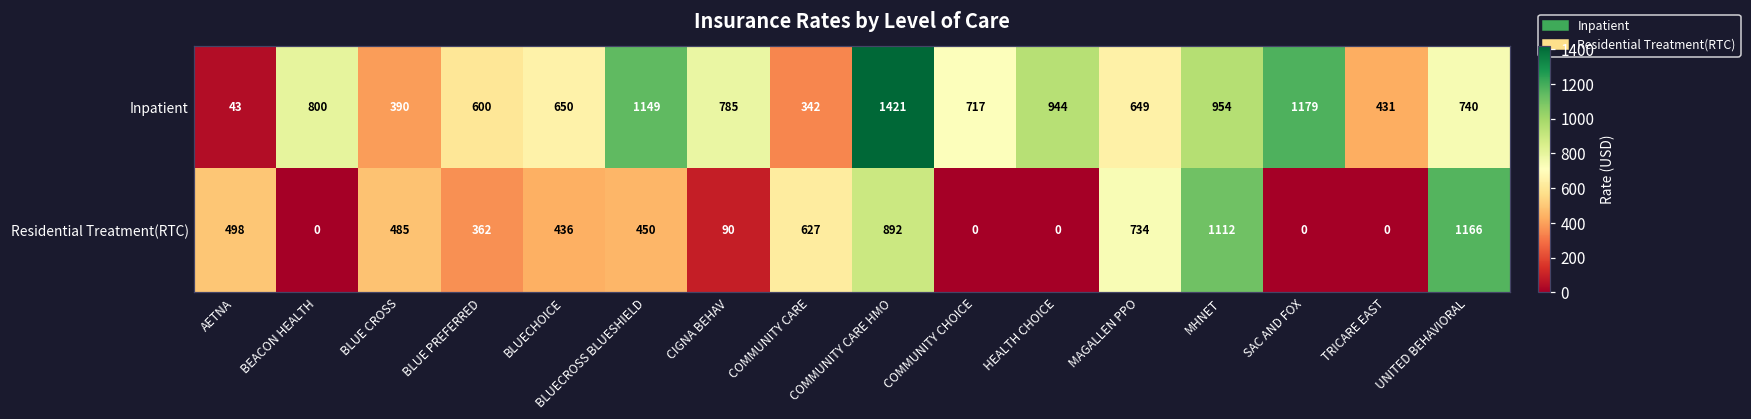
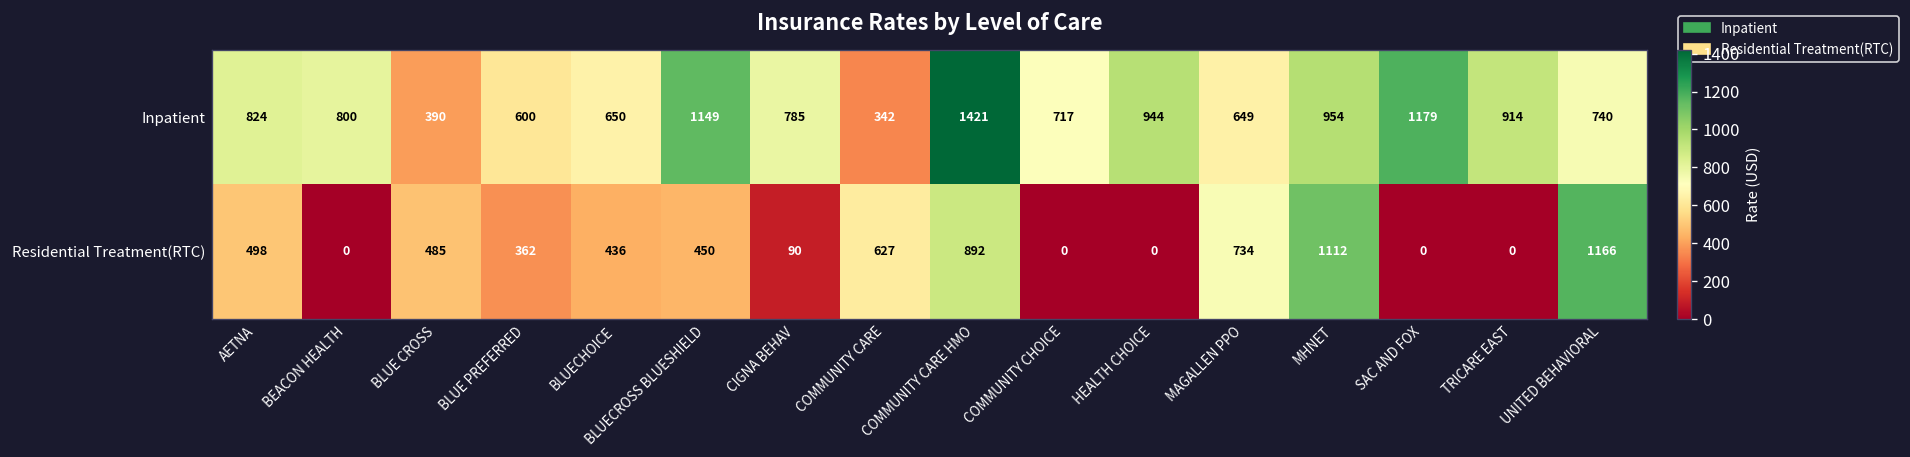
  {
    "Inpatient": {
-     "AETNA": 43,
+     "AETNA": 824,
      "BEACON HEALTH": 800,
      "BLUE CROSS": 390,
      "BLUE PREFERRED": 600,
      "BLUECHOICE": 650,
      "BLUECROSS BLUESHIELD": 1149,
      "CIGNA BEHAV": 785,
      "COMMUNITY CARE": 342,
      "COMMUNITY CARE HMO": 1421,
      "COMMUNITY CHOICE": 717,
      "HEALTH CHOICE": 944,
      "MAGALLEN PPO": 649,
      "MHNET": 954,
      "SAC AND FOX": 1179,
-     "TRICARE EAST": 431,
+     "TRICARE EAST": 914,
      "UNITED BEHAVIORAL": 740
    },
    "Residential Treatment(RTC)": {
      "AETNA": 498,
      "BEACON HEALTH": 0,
      "BLUE CROSS": 485,
      "BLUE PREFERRED": 362,
      "BLUECHOICE": 436,
      "BLUECROSS BLUESHIELD": 450,
      "CIGNA BEHAV": 90,
      "COMMUNITY CARE": 627,
      "COMMUNITY CARE HMO": 892,
      "COMMUNITY CHOICE": 0,
      "HEALTH CHOICE": 0,
      "MAGALLEN PPO": 734,
      "MHNET": 1112,
      "SAC AND FOX": 0,
      "TRICARE EAST": 0,
      "UNITED BEHAVIORAL": 1166
    }
  }
